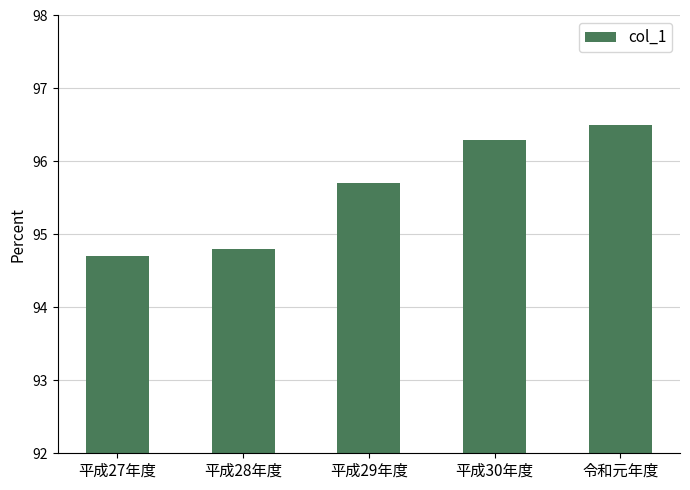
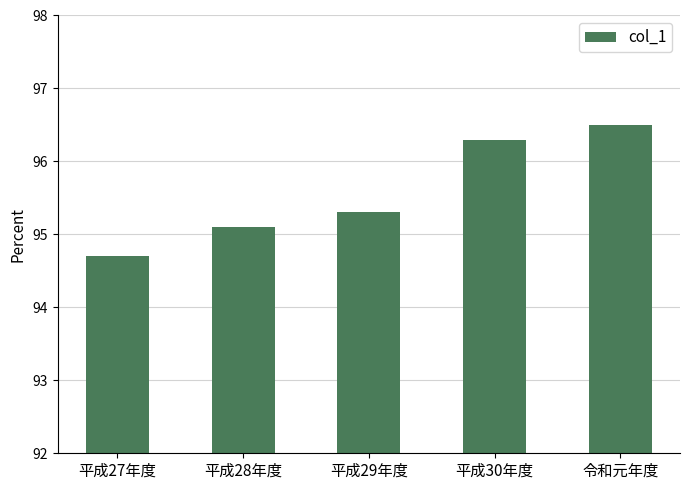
  {
    "平成27年度": 94.7,
-   "平成28年度": 94.8,
-   "平成29年度": 95.7,
+   "平成28年度": 95.1,
+   "平成29年度": 95.3,
    "平成30年度": 96.3,
    "令和元年度": 96.5
  }
